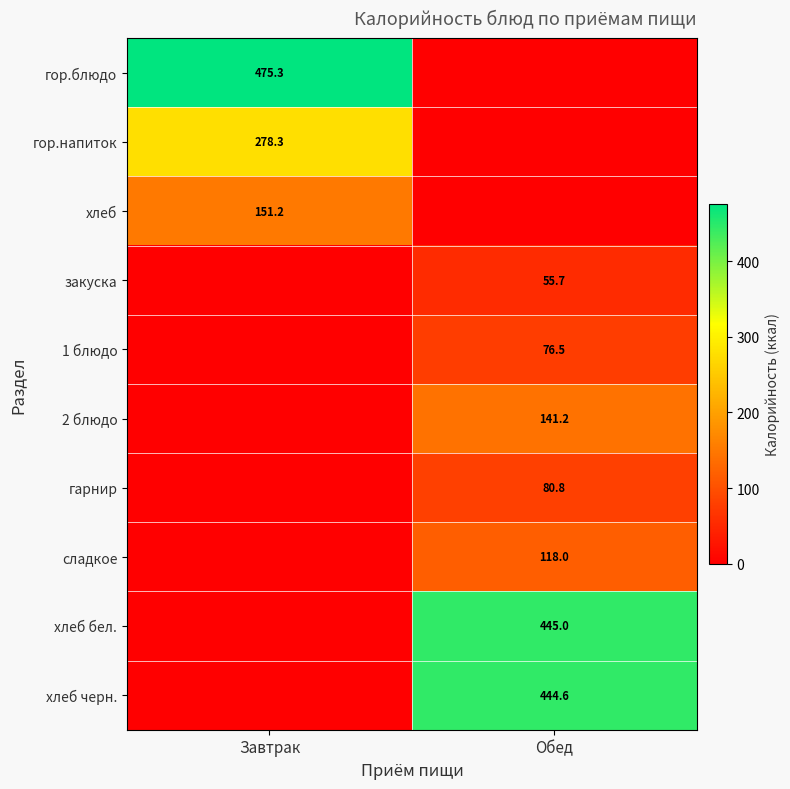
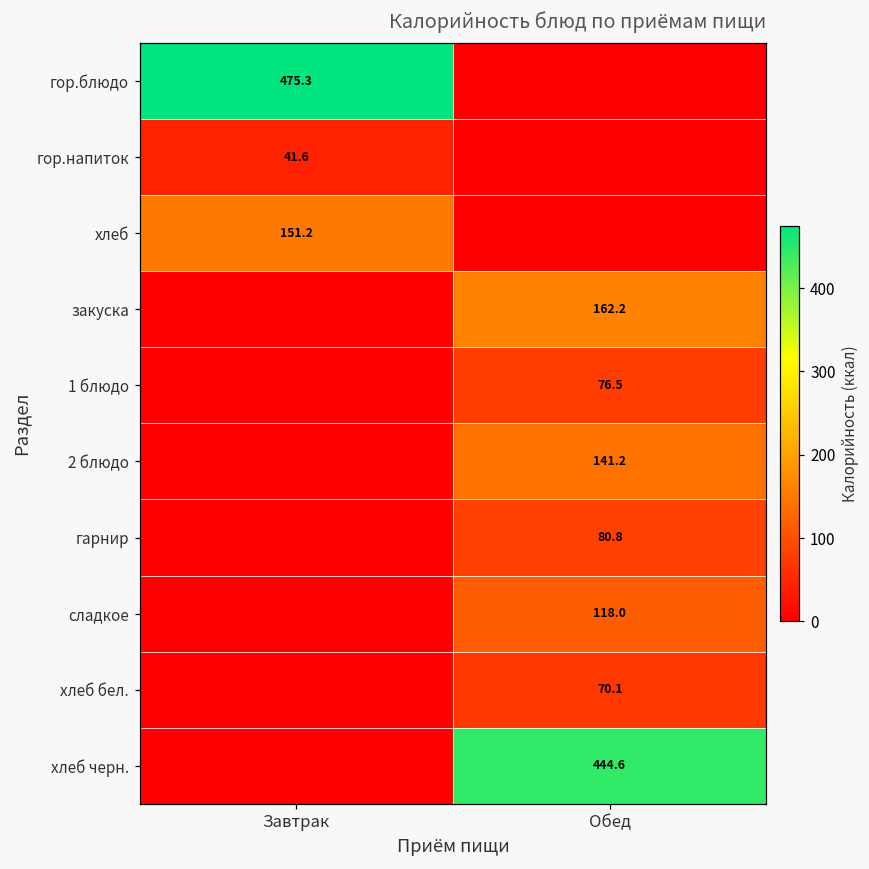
  {
    "гор.блюдо": {
      "Завтрак": 475.3
    },
    "гор.напиток": {
-     "Завтрак": 278.3
+     "Завтрак": 41.6
    },
    "хлеб": {
      "Завтрак": 151.2
    },
    "закуска": {
-     "Обед": 55.7
+     "Обед": 162.2
    },
    "1 блюдо": {
      "Обед": 76.5
    },
    "2 блюдо": {
      "Обед": 141.2
    },
    "гарнир": {
      "Обед": 80.8
    },
    "сладкое": {
      "Обед": 118.0
    },
    "хлеб бел.": {
-     "Обед": 445.0
+     "Обед": 70.1
    },
    "хлеб черн.": {
      "Обед": 444.6
    }
  }
